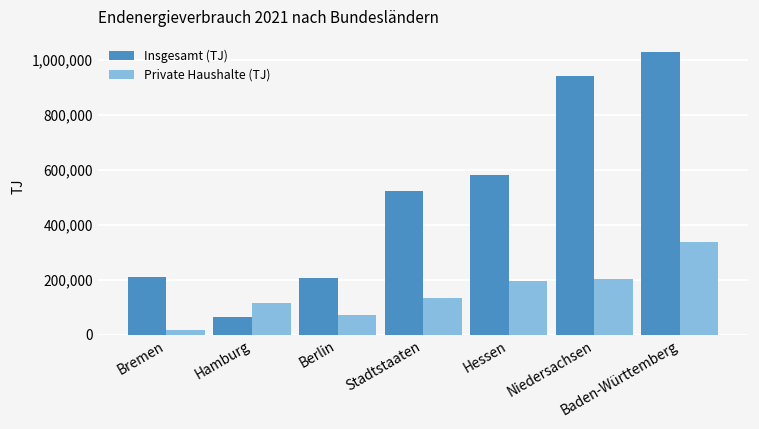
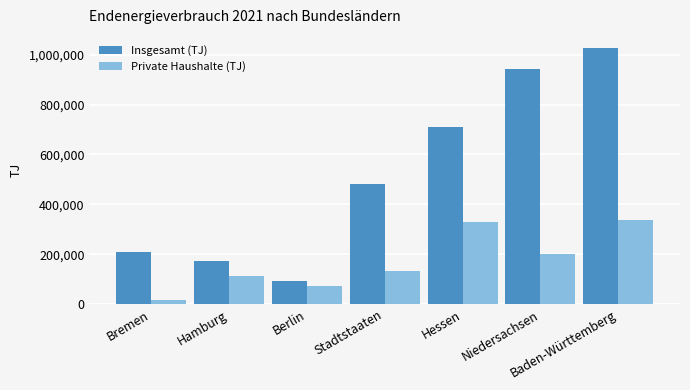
  {
    "Insgesamt (TJ)": {
      "Bremen": "210,000",
-     "Hamburg": "60,000",
-     "Berlin": "210,000",
-     "Stadtstaaten": "520,000",
-     "Hessen": "580,000",
+     "Hamburg": "170,000",
+     "Berlin": "90,000",
+     "Stadtstaaten": "480,000",
+     "Hessen": "710,000",
      "Niedersachsen": "940,000",
      "Baden-Württemberg": "1,030,000"
    },
    "Private Haushalte (TJ)": {
      "Bremen": "20,000",
      "Hamburg": "110,000",
      "Berlin": "70,000",
      "Stadtstaaten": "130,000",
-     "Hessen": "200,000",
+     "Hessen": "330,000",
      "Niedersachsen": "200,000",
      "Baden-Württemberg": "340,000"
    }
  }
